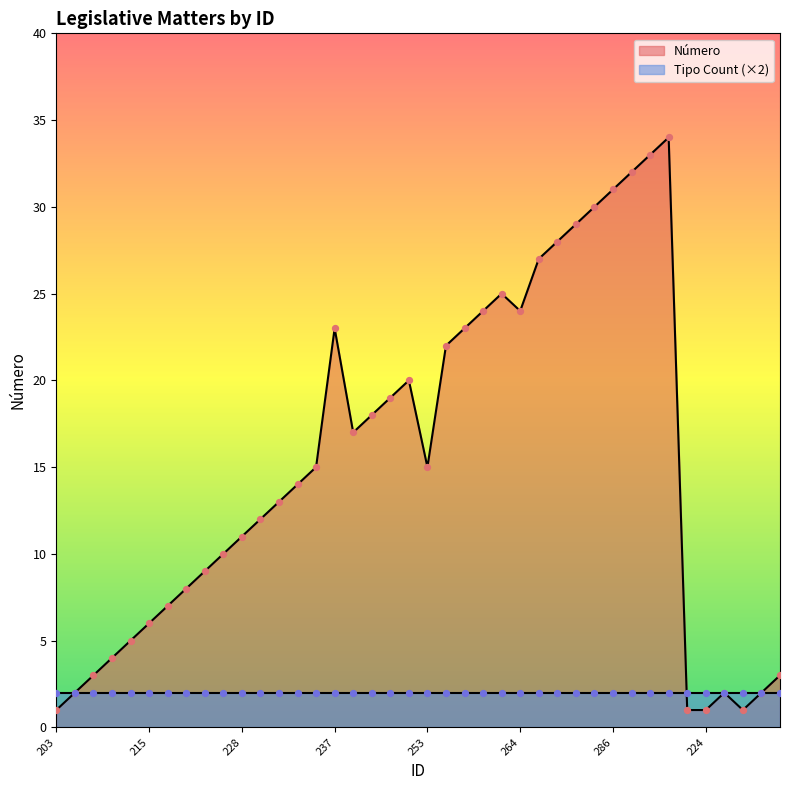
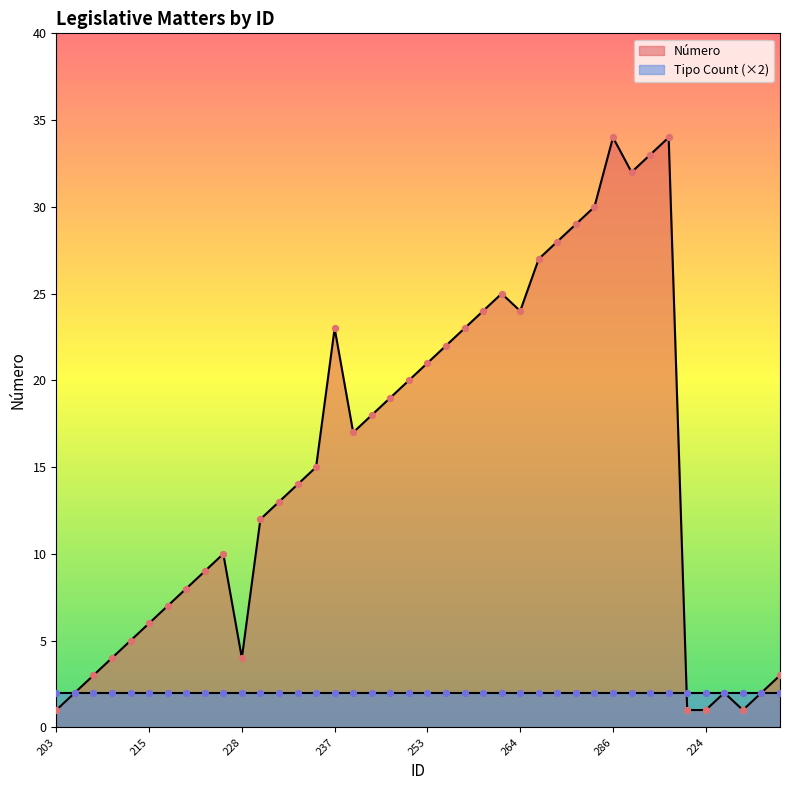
  {
    "Número": {
      "203": 1,
      "215": 6,
-     "228": 11,
+     "228": 4,
      "237": 23,
-     "253": 15,
+     "253": 21,
      "264": 24,
-     "286": 31,
+     "286": 34,
      "224": 1
    },
    "Tipo Count (×2)": {
      "203": 2,
      "215": 2,
      "228": 2,
      "237": 2,
      "253": 2,
      "264": 2,
      "286": 2,
      "224": 2
    }
  }
